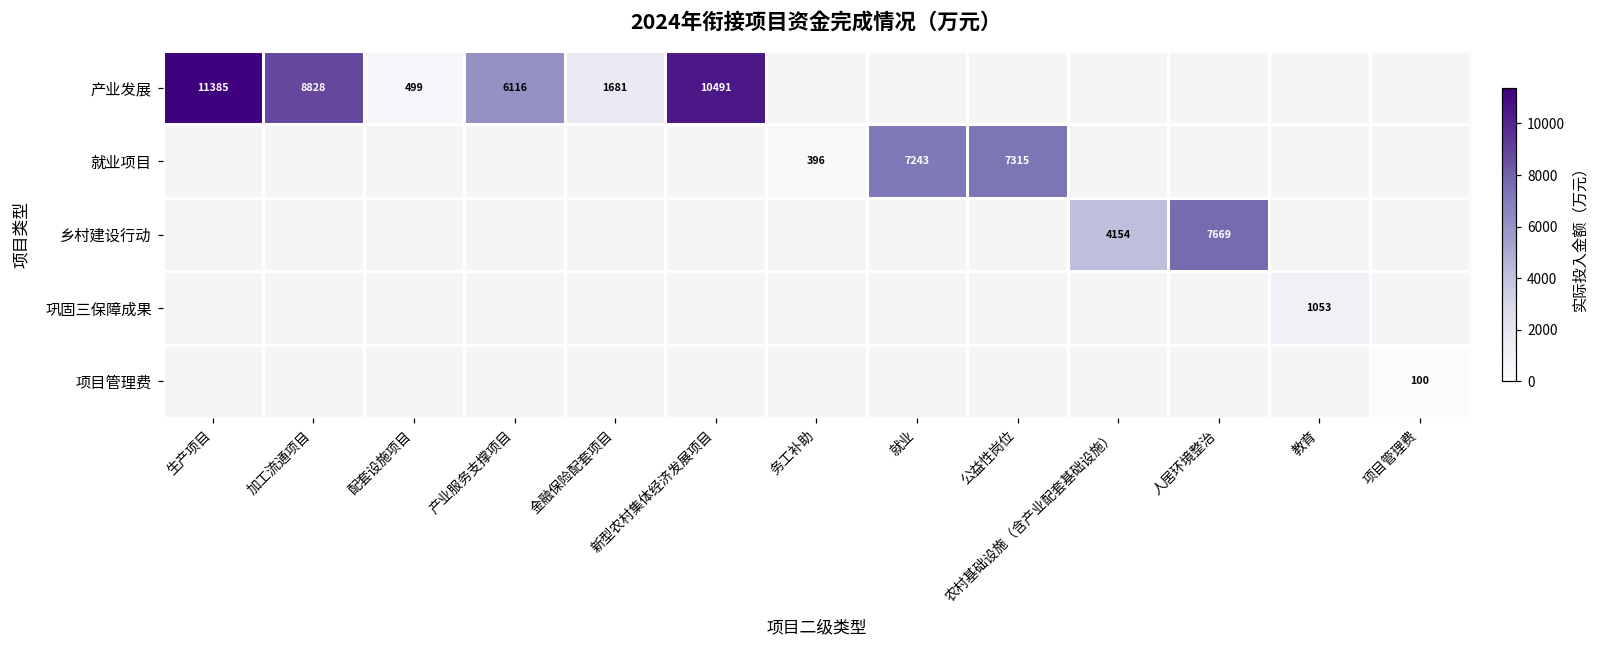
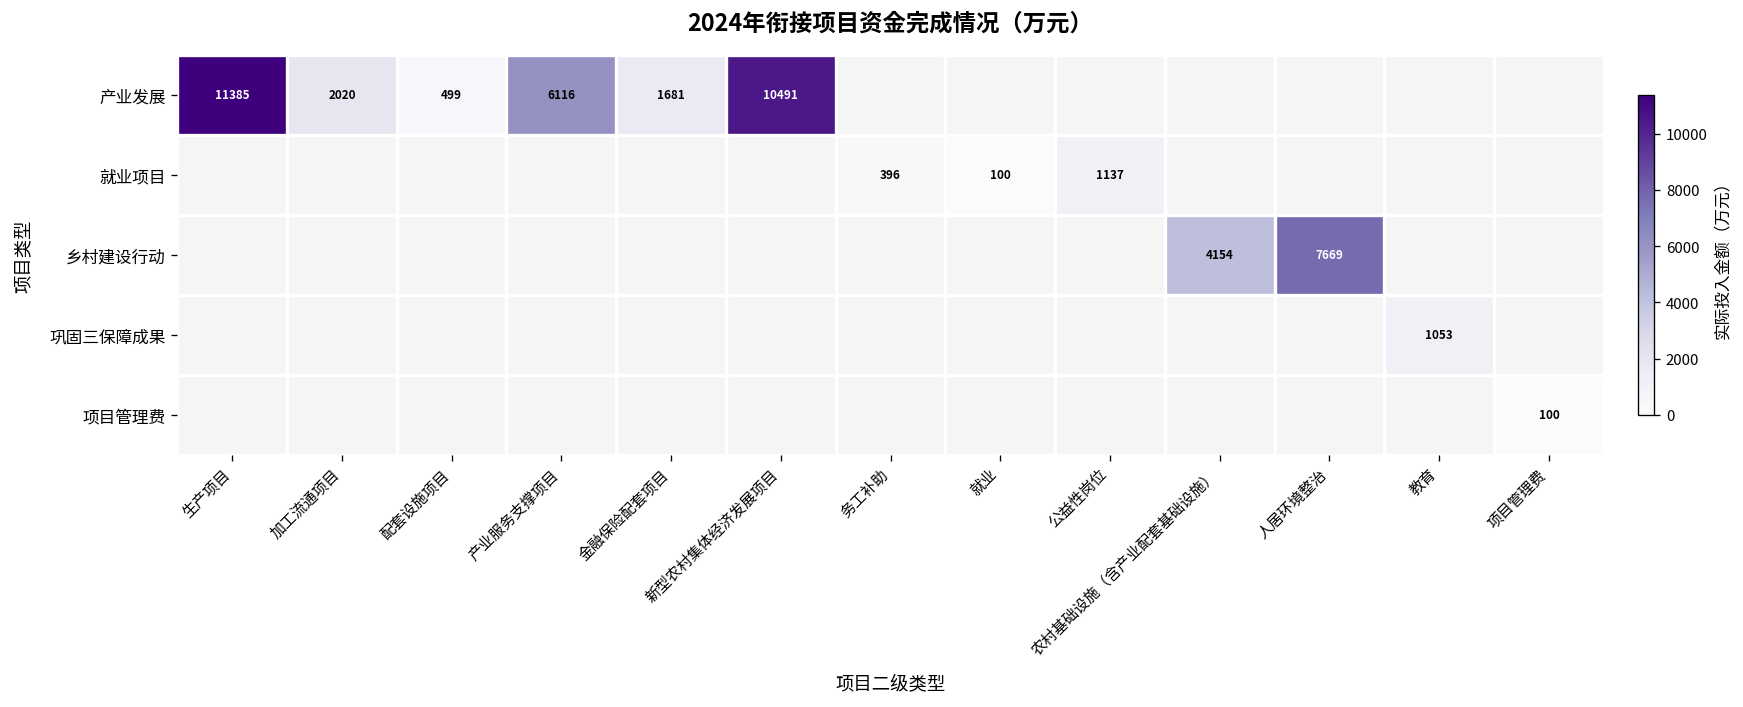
  {
    "产业发展": {
      "生产项目": 11385,
-     "加工流通项目": 8828,
+     "加工流通项目": 2020,
      "配套设施项目": 499,
      "产业服务支撑项目": 6116,
      "金融保险配套项目": 1681,
      "新型农村集体经济发展项目": 10491
    },
    "就业项目": {
      "务工补助": 396,
-     "就业": 7243,
-     "公益性岗位": 7315
+     "就业": 100,
+     "公益性岗位": 1137
    },
    "乡村建设行动": {
      "农村基础设施（含产业配套基础设施）": 4154,
      "人居环境整治": 7669
    },
    "巩固三保障成果": {
      "教育": 1053
    },
    "项目管理费": {
      "项目管理费": 100
    }
  }
